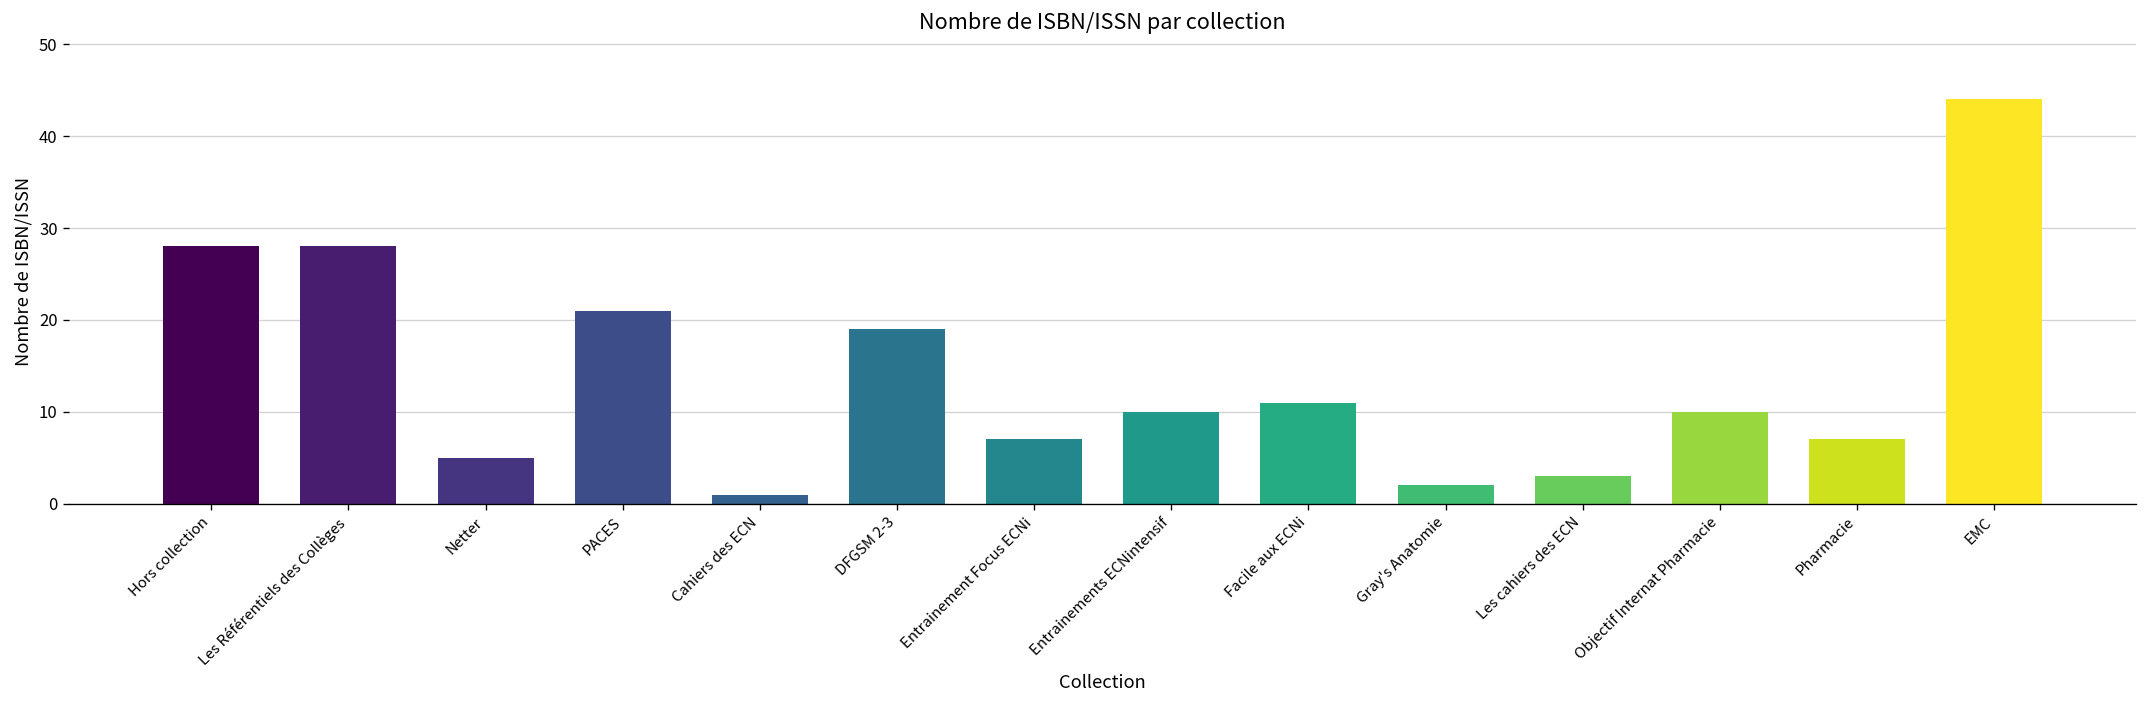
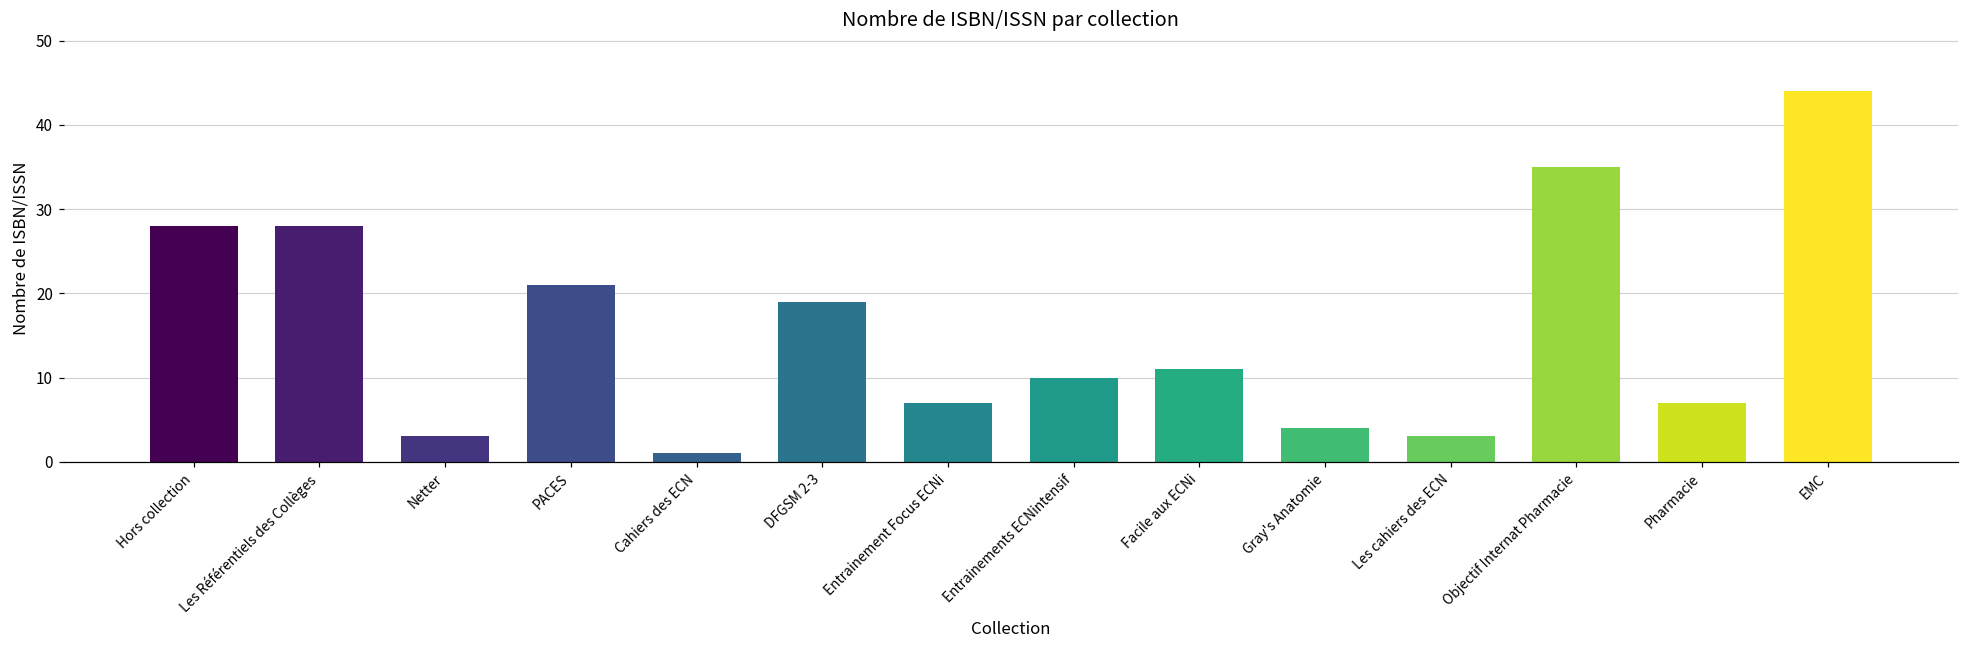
  {
    "Hors collection": 28,
    "Les Référentiels des Collèges": 28,
-   "Netter": 5,
+   "Netter": 3,
    "PACES": 21,
    "Cahiers des ECN": 1,
    "DFGSM 2-3": 19,
    "Entrainement Focus ECNi": 7,
    "Entrainements ECNintensif": 10,
    "Facile aux ECNi": 11,
-   "Gray's Anatomie": 2,
+   "Gray's Anatomie": 4,
    "Les cahiers des ECN": 3,
-   "Objectif Internat Pharmacie": 10,
+   "Objectif Internat Pharmacie": 35,
    "Pharmacie": 7,
    "EMC": 44
  }
